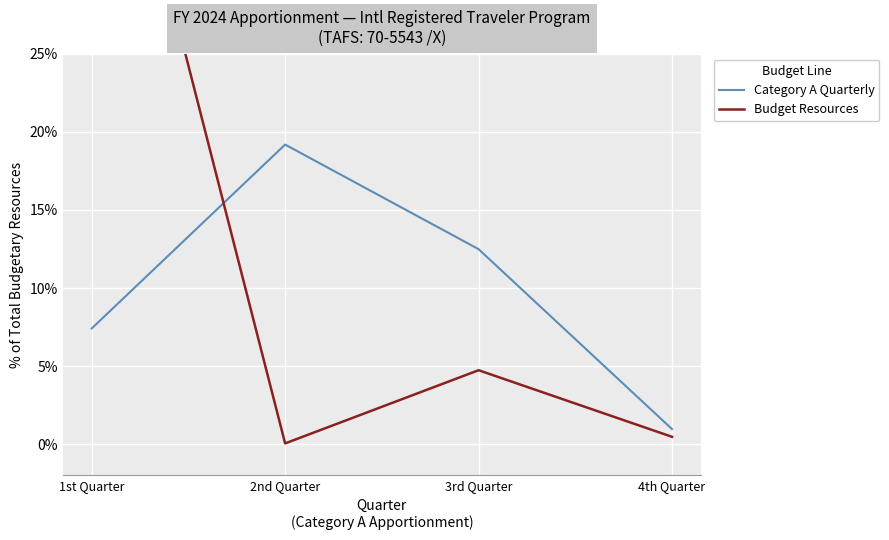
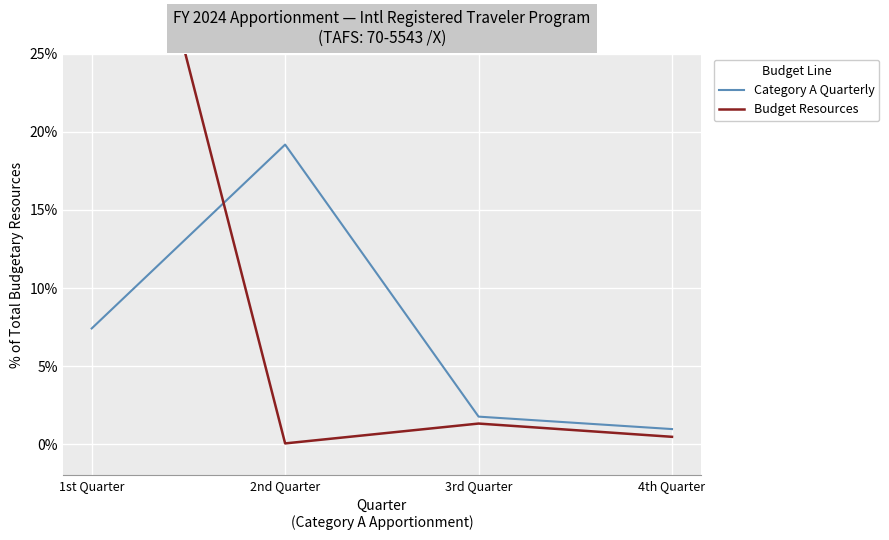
  {
    "Category A Quarterly": {
      "1st Quarter": "7.4%",
      "2nd Quarter": "19.2%",
-     "3rd Quarter": "12.5%",
+     "3rd Quarter": "1.8%",
      "4th Quarter": "1.0%"
    },
    "Budget Resources": {
      "2nd Quarter": "0.1%",
-     "3rd Quarter": "4.7%",
+     "3rd Quarter": "1.3%",
      "4th Quarter": "0.5%"
    }
  }
